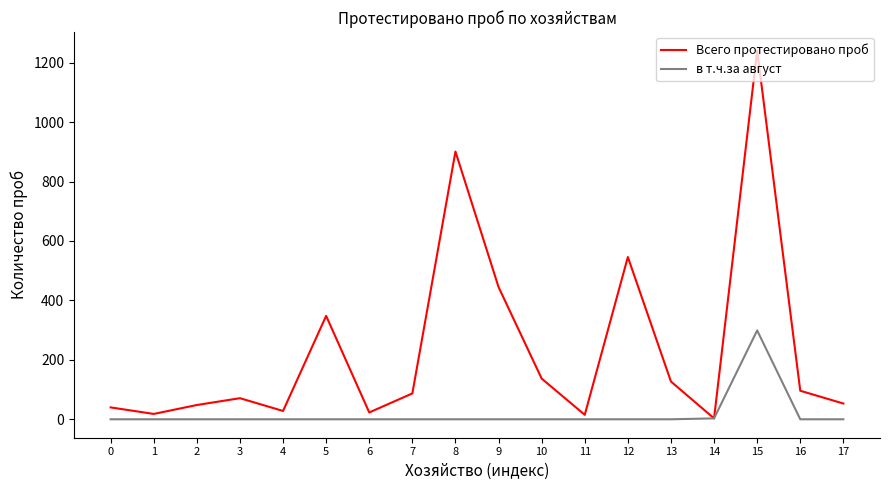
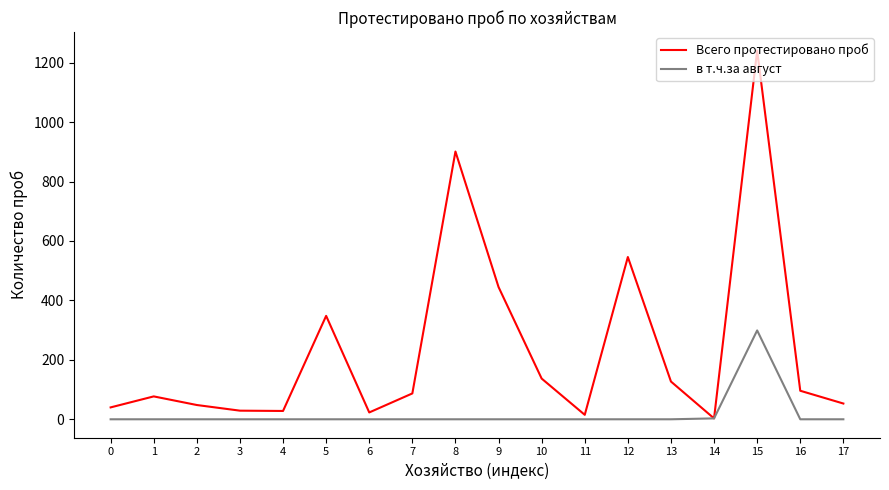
  {
    "Всего протестировано проб": {
      "0": 40,
-     "1": 20,
+     "1": 80,
      "2": 50,
-     "3": 70,
+     "3": 30,
      "4": 30,
      "5": 350,
      "6": 20,
      "7": 90,
      "8": 900,
      "9": 450,
      "10": 140,
      "11": 20,
      "12": 550,
      "13": 130,
      "16": 100,
      "17": 50
    },
    "в т.ч.за август": {
      "0": 0,
      "1": 0,
      "2": 0,
      "3": 0,
      "4": 0,
      "5": 0,
      "6": 0,
      "7": 0,
      "8": 0,
      "9": 0,
      "10": 0,
      "11": 0,
      "12": 0,
      "13": 0,
      "15": 300,
      "16": 0,
      "17": 0
    }
  }
